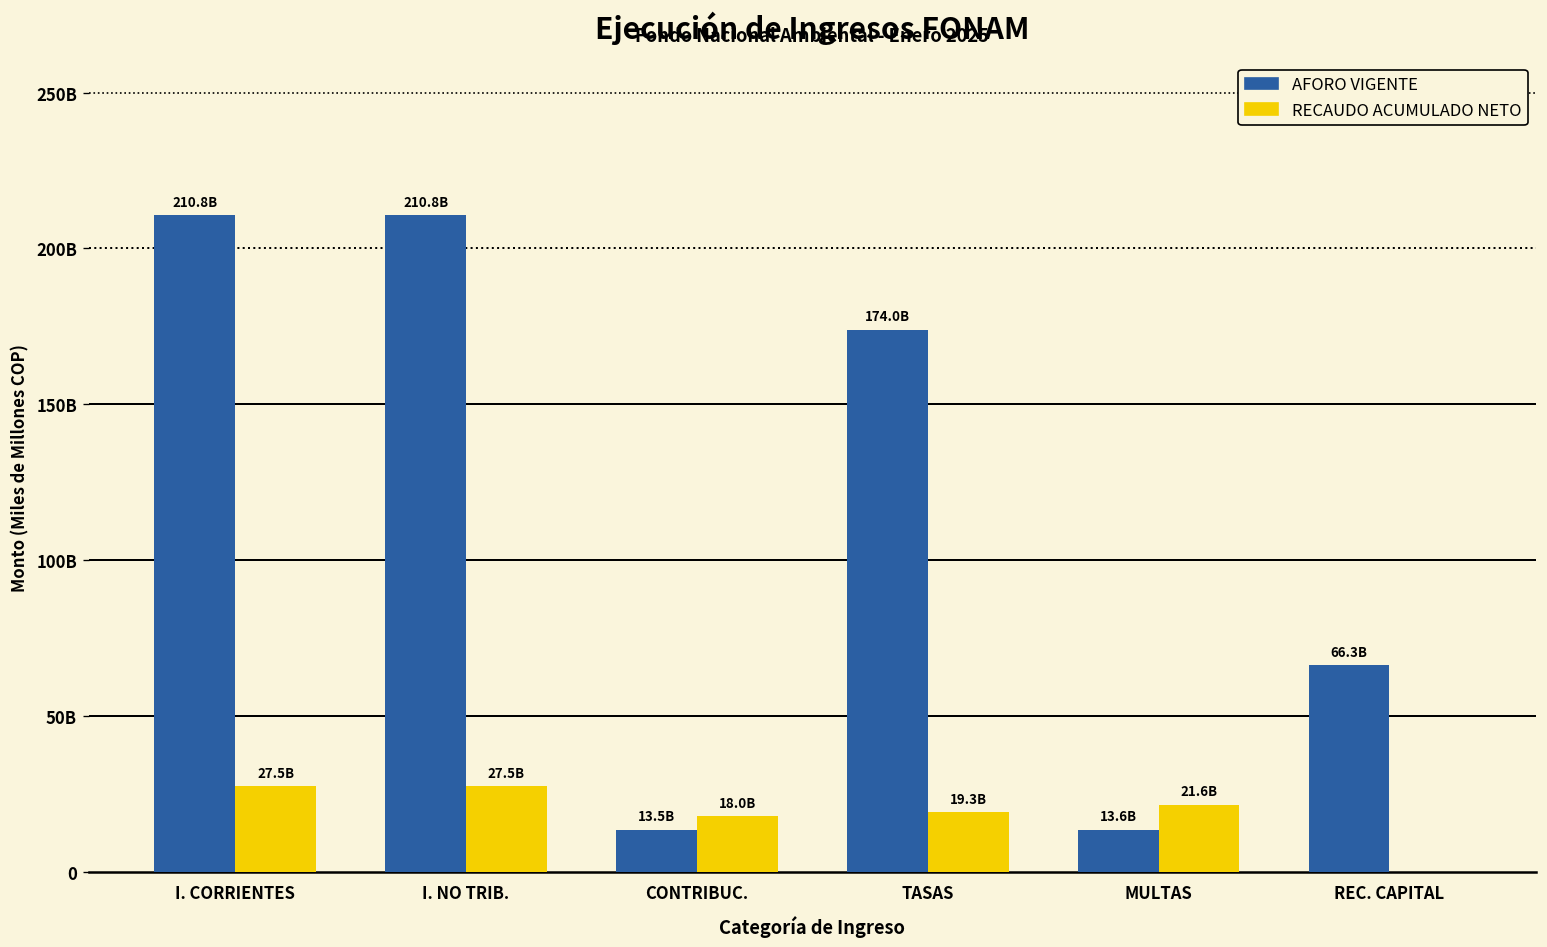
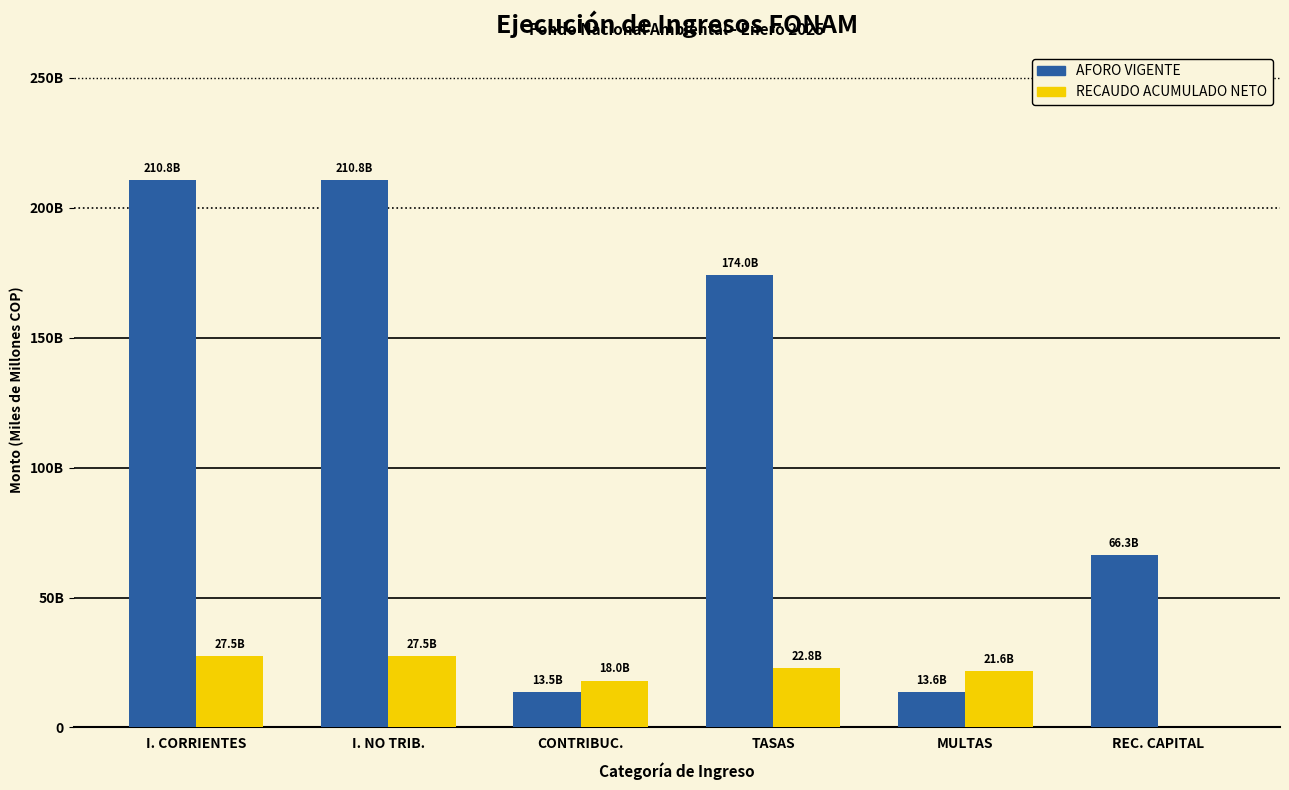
  {
    "AFORO VIGENTE": {
      "I. CORRIENTES": "210.8B",
      "I. NO TRIB.": "210.8B",
      "CONTRIBUC.": "13.5B",
      "TASAS": "174.0B",
      "MULTAS": "13.6B",
      "REC. CAPITAL": "66.3B"
    },
    "RECAUDO ACUMULADO NETO": {
      "I. CORRIENTES": "27.5B",
      "I. NO TRIB.": "27.5B",
      "CONTRIBUC.": "18.0B",
-     "TASAS": "19.3B",
+     "TASAS": "22.8B",
      "MULTAS": "21.6B"
    }
  }
